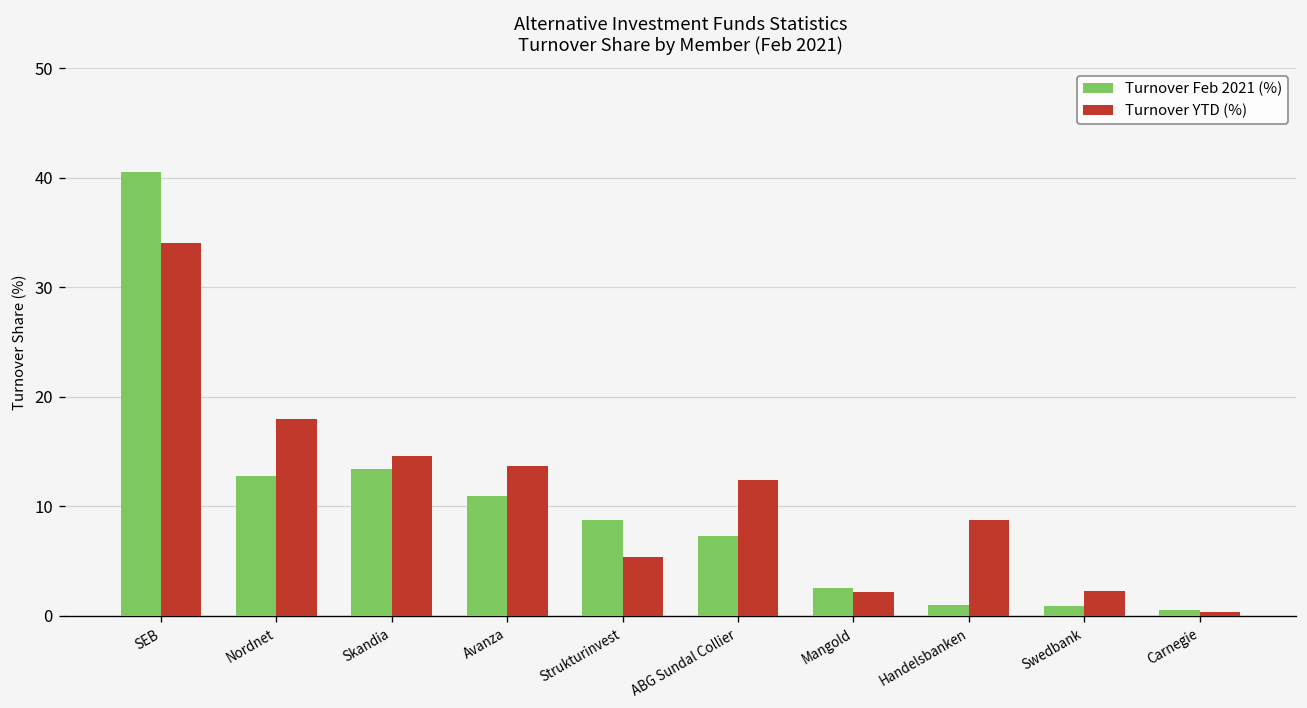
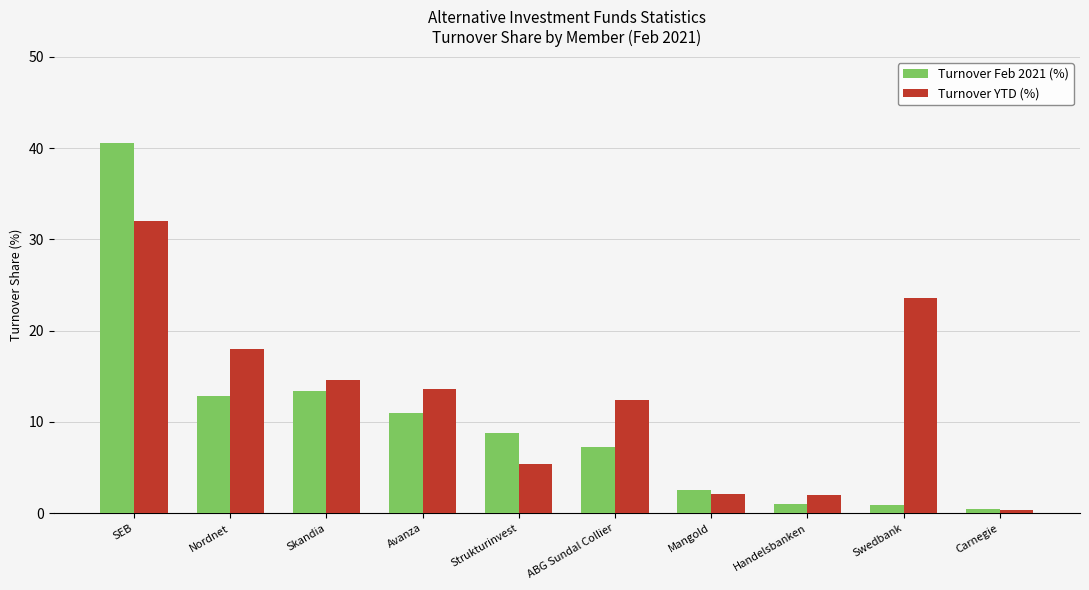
  {
    "Turnover Feb 2021 (%)": {
      "SEB": 41,
      "Nordnet": 13,
      "Skandia": 13,
      "Avanza": 11,
      "Strukturinvest": 9,
      "ABG Sundal Collier": 7,
      "Mangold": 3,
      "Handelsbanken": 1,
      "Swedbank": 1,
      "Carnegie": 1
    },
    "Turnover YTD (%)": {
-     "SEB": 34,
+     "SEB": 32,
      "Nordnet": 18,
      "Skandia": 15,
      "Avanza": 14,
      "Strukturinvest": 5,
      "ABG Sundal Collier": 12,
      "Mangold": 2,
-     "Handelsbanken": 9,
-     "Swedbank": 2,
+     "Handelsbanken": 2,
+     "Swedbank": 24,
      "Carnegie": 0
    }
  }
